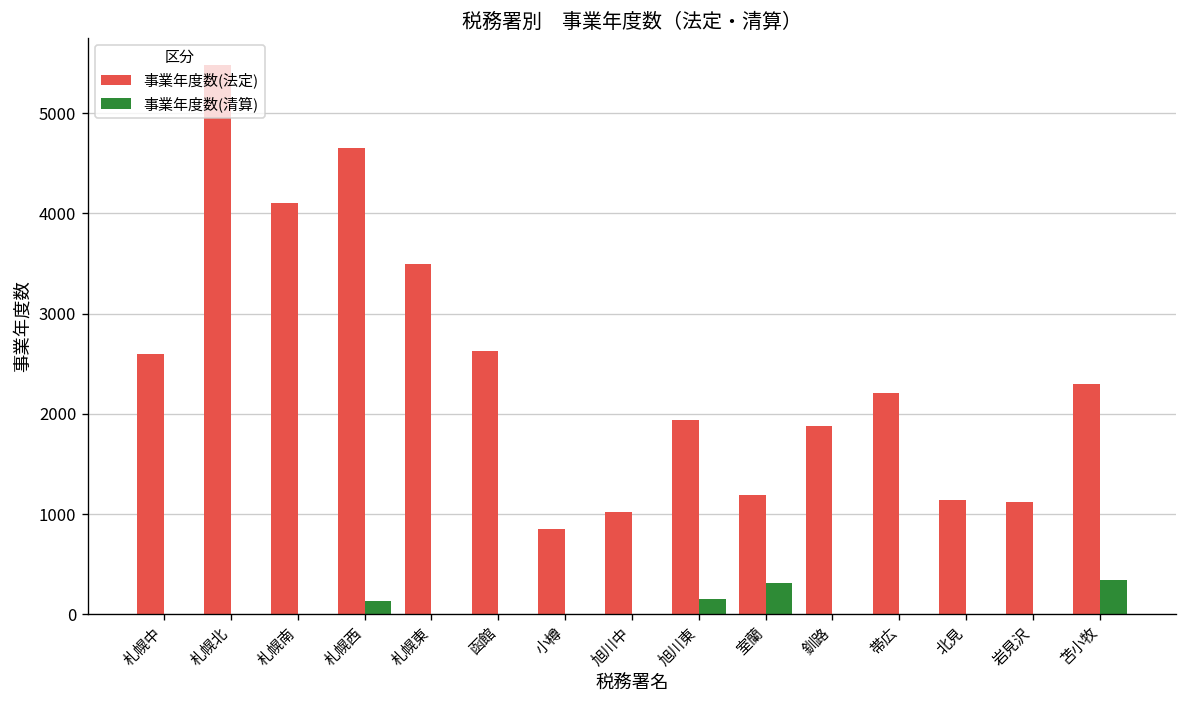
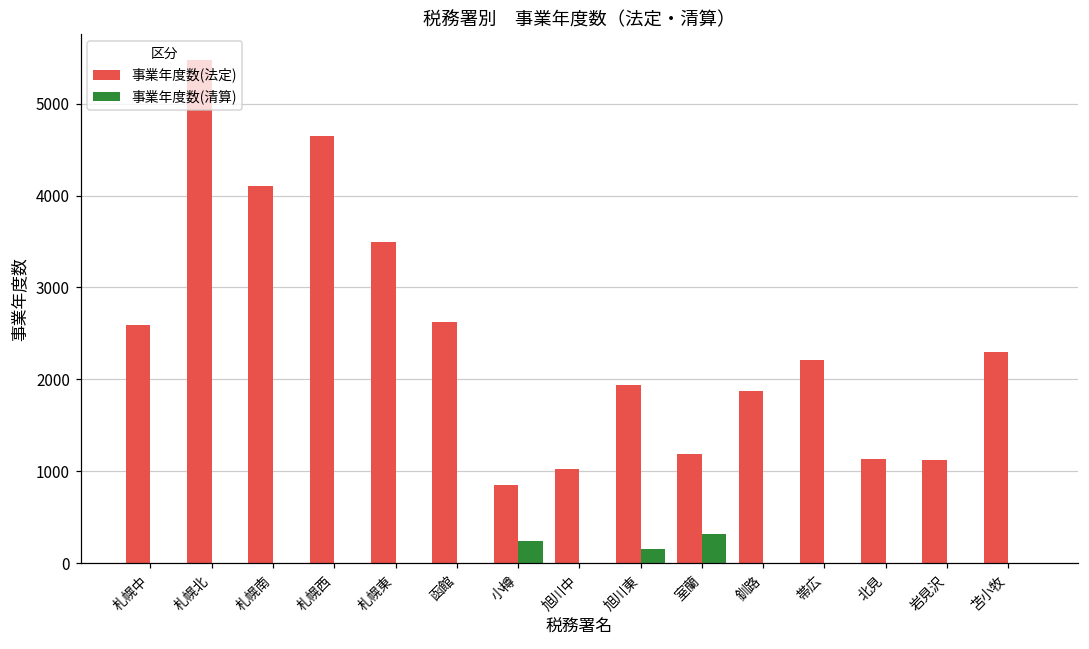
  {
    "事業年度数(法定)": {
      "札幌中": 2600,
      "札幌南": 4100,
      "札幌西": 4600,
      "札幌東": 3500,
      "函館": 2600,
      "小樽": 900,
      "旭川中": 1000,
      "旭川東": 1900,
      "室蘭": 1200,
      "釧路": 1900,
      "帯広": 2200,
      "北見": 1100,
      "岩見沢": 1100,
      "苫小牧": 2300
    },
    "事業年度数(清算)": {
      "札幌中": 0,
-     "札幌西": 100,
+     "札幌西": 0,
      "函館": 0,
-     "小樽": 0,
+     "小樽": 200,
      "旭川東": 200,
      "室蘭": 300,
      "北見": 0,
-     "苫小牧": 300
+     "苫小牧": 0
    }
  }
